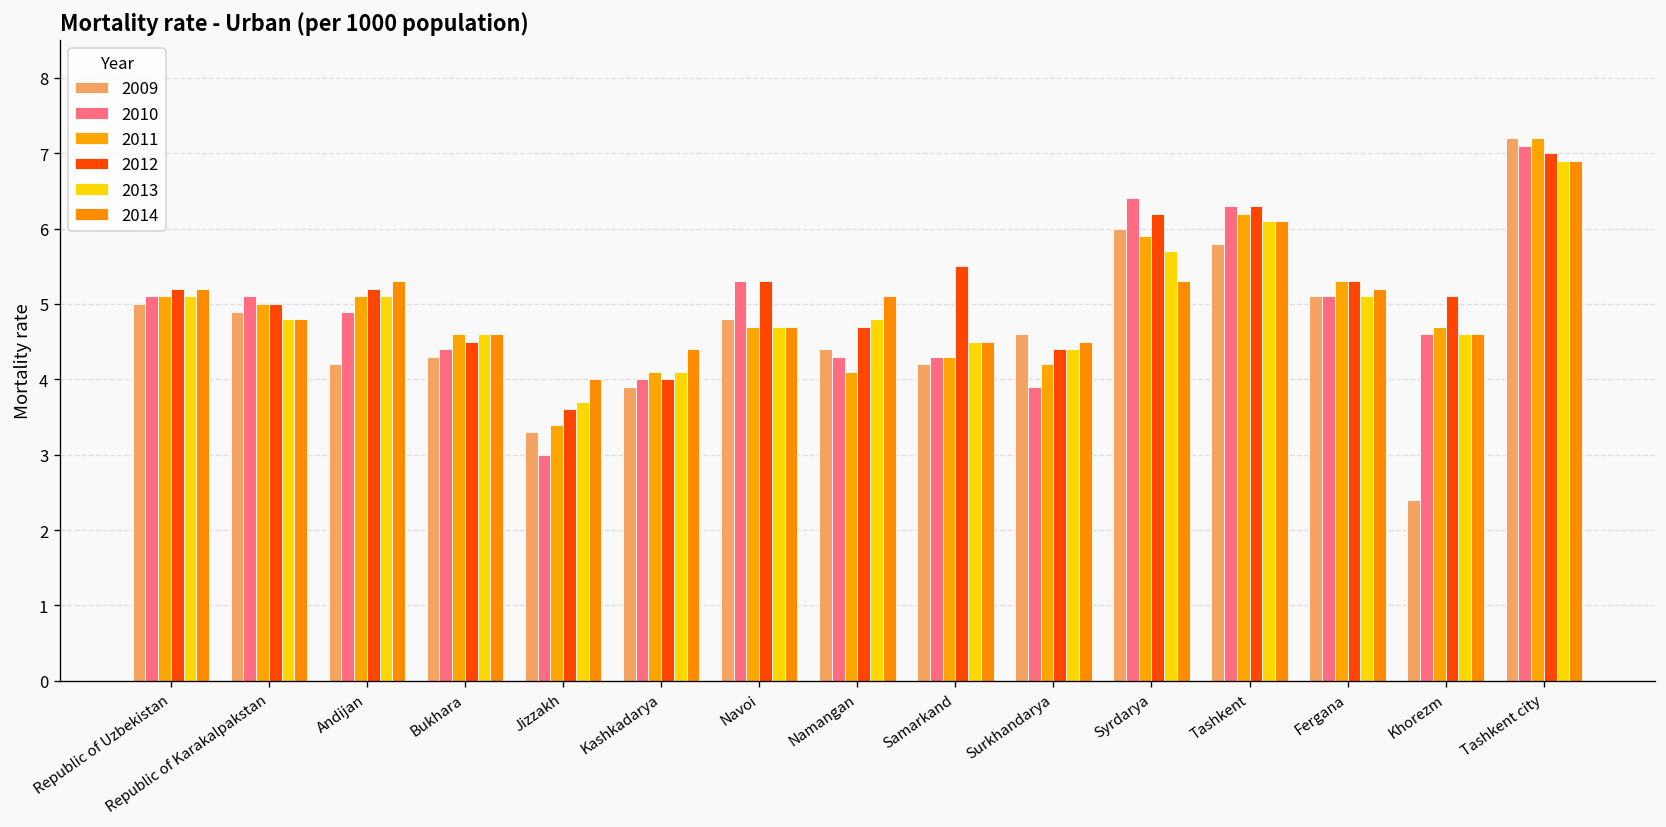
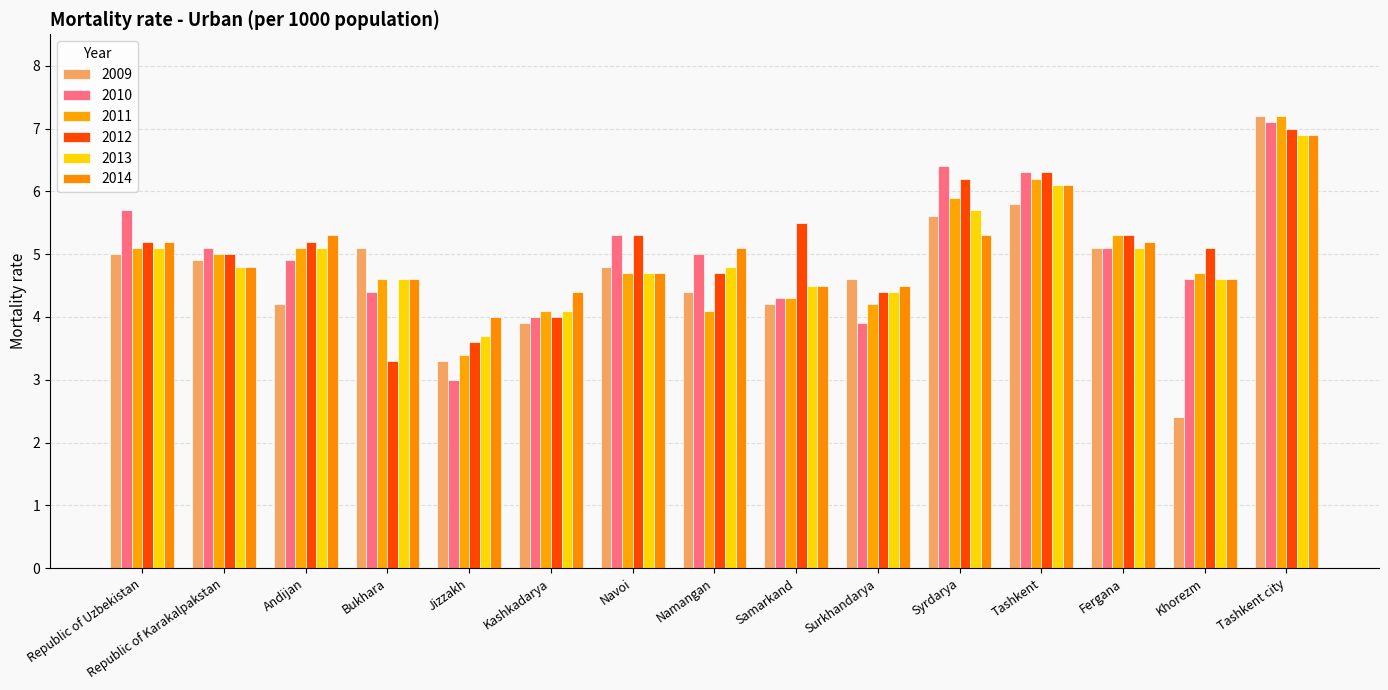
  {
    "2009": {
      "Republic of Uzbekistan": 5.0,
      "Republic of Karakalpakstan": 4.9,
      "Andijan": 4.2,
-     "Bukhara": 4.3,
+     "Bukhara": 5.1,
      "Jizzakh": 3.3,
      "Kashkadarya": 3.9,
      "Navoi": 4.8,
      "Namangan": 4.4,
      "Samarkand": 4.2,
      "Surkhandarya": 4.6,
-     "Syrdarya": 6.0,
+     "Syrdarya": 5.6,
      "Tashkent": 5.8,
      "Fergana": 5.1,
      "Khorezm": 2.4,
      "Tashkent city": 7.2
    },
    "2010": {
-     "Republic of Uzbekistan": 5.1,
+     "Republic of Uzbekistan": 5.7,
      "Republic of Karakalpakstan": 5.1,
      "Andijan": 4.9,
      "Bukhara": 4.4,
      "Jizzakh": 3.0,
      "Kashkadarya": 4.0,
      "Navoi": 5.3,
-     "Namangan": 4.3,
+     "Namangan": 5.0,
      "Samarkand": 4.3,
      "Surkhandarya": 3.9,
      "Syrdarya": 6.4,
      "Tashkent": 6.3,
      "Fergana": 5.1,
      "Khorezm": 4.6,
      "Tashkent city": 7.1
    },
    "2012": {
      "Republic of Uzbekistan": 5.2,
      "Republic of Karakalpakstan": 5.0,
      "Andijan": 5.2,
-     "Bukhara": 4.5,
+     "Bukhara": 3.3,
      "Jizzakh": 3.6,
      "Kashkadarya": 4.0,
      "Navoi": 5.3,
      "Namangan": 4.7,
      "Samarkand": 5.5,
      "Surkhandarya": 4.4,
      "Syrdarya": 6.2,
      "Tashkent": 6.3,
      "Fergana": 5.3,
      "Khorezm": 5.1,
      "Tashkent city": 7.0
    }
  }
